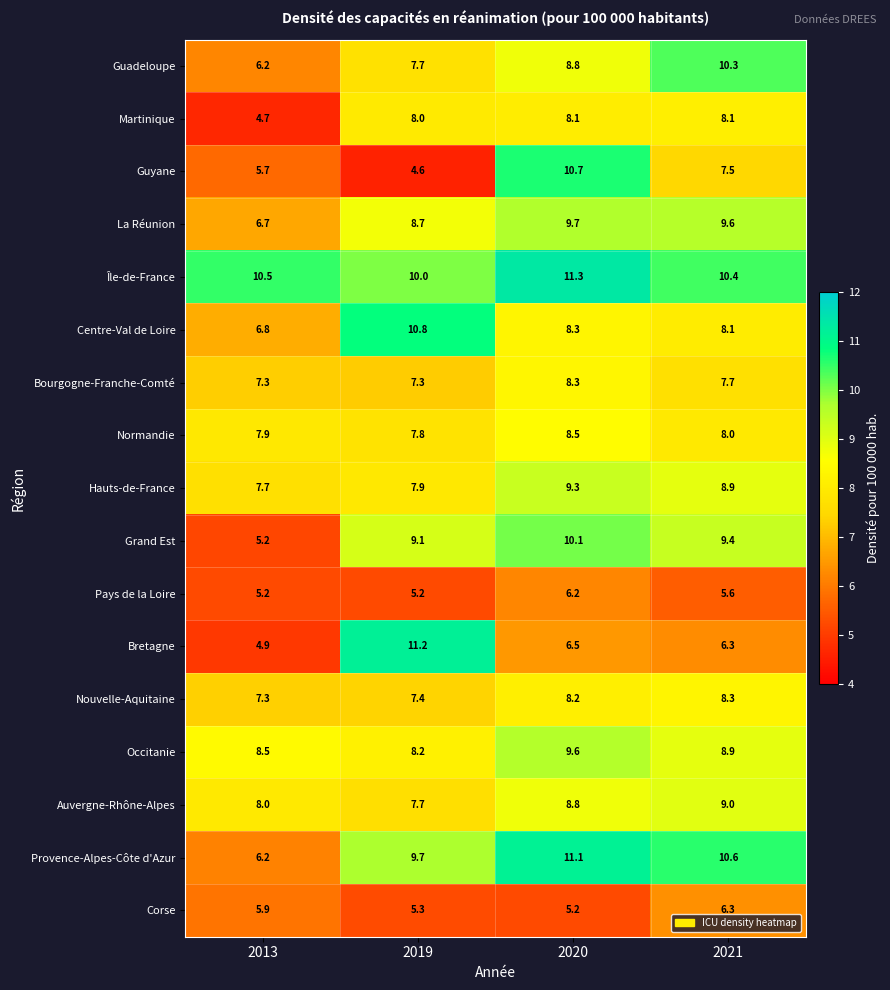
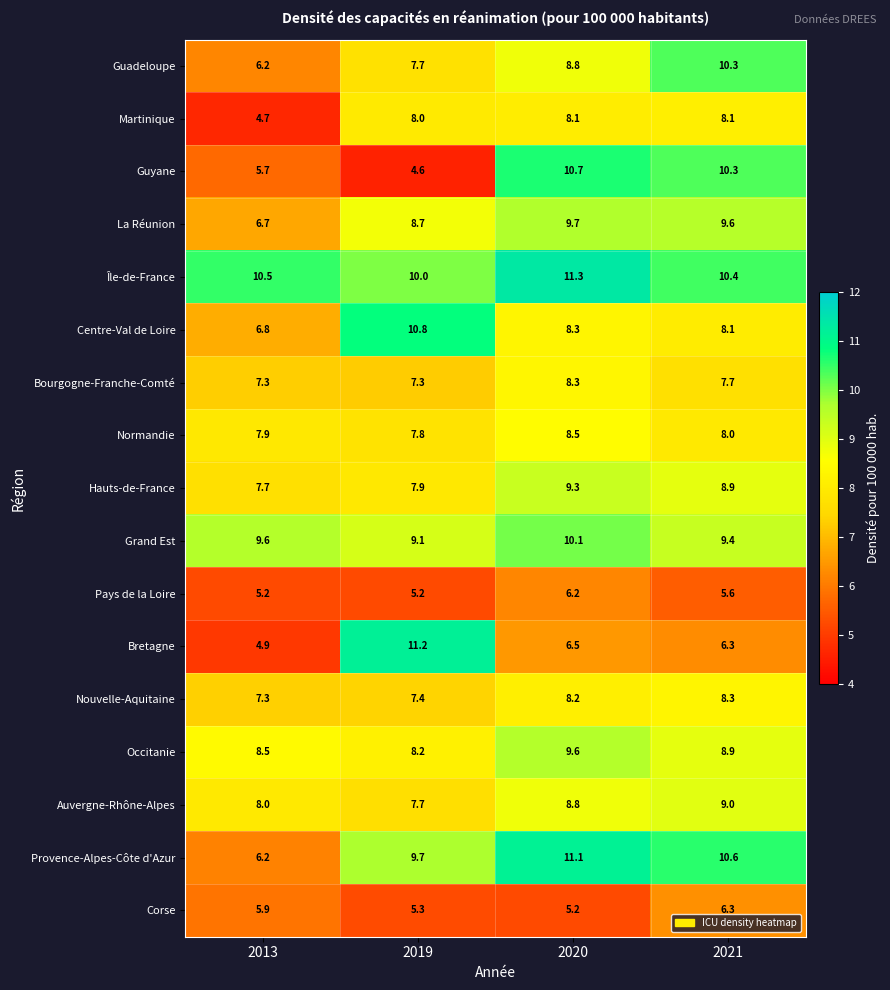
  {
    "Guadeloupe": {
      "2013": 6.2,
      "2019": 7.7,
      "2020": 8.8,
      "2021": 10.3
    },
    "Martinique": {
      "2013": 4.7,
      "2019": 8.0,
      "2020": 8.1,
      "2021": 8.1
    },
    "Guyane": {
      "2013": 5.7,
      "2019": 4.6,
      "2020": 10.7,
-     "2021": 7.5
+     "2021": 10.3
    },
    "La Réunion": {
      "2013": 6.7,
      "2019": 8.7,
      "2020": 9.7,
      "2021": 9.6
    },
    "Île-de-France": {
      "2013": 10.5,
      "2019": 10.0,
      "2020": 11.3,
      "2021": 10.4
    },
    "Centre-Val de Loire": {
      "2013": 6.8,
      "2019": 10.8,
      "2020": 8.3,
      "2021": 8.1
    },
    "Bourgogne-Franche-Comté": {
      "2013": 7.3,
      "2019": 7.3,
      "2020": 8.3,
      "2021": 7.7
    },
    "Normandie": {
      "2013": 7.9,
      "2019": 7.8,
      "2020": 8.5,
      "2021": 8.0
    },
    "Hauts-de-France": {
      "2013": 7.7,
      "2019": 7.9,
      "2020": 9.3,
      "2021": 8.9
    },
    "Grand Est": {
-     "2013": 5.2,
+     "2013": 9.6,
      "2019": 9.1,
      "2020": 10.1,
      "2021": 9.4
    },
    "Pays de la Loire": {
      "2013": 5.2,
      "2019": 5.2,
      "2020": 6.2,
      "2021": 5.6
    },
    "Bretagne": {
      "2013": 4.9,
      "2019": 11.2,
      "2020": 6.5,
      "2021": 6.3
    },
    "Nouvelle-Aquitaine": {
      "2013": 7.3,
      "2019": 7.4,
      "2020": 8.2,
      "2021": 8.3
    },
    "Occitanie": {
      "2013": 8.5,
      "2019": 8.2,
      "2020": 9.6,
      "2021": 8.9
    },
    "Auvergne-Rhône-Alpes": {
      "2013": 8.0,
      "2019": 7.7,
      "2020": 8.8,
      "2021": 9.0
    },
    "Provence-Alpes-Côte d'Azur": {
      "2013": 6.2,
      "2019": 9.7,
      "2020": 11.1,
      "2021": 10.6
    },
    "Corse": {
      "2013": 5.9,
      "2019": 5.3,
      "2020": 5.2
    }
  }
